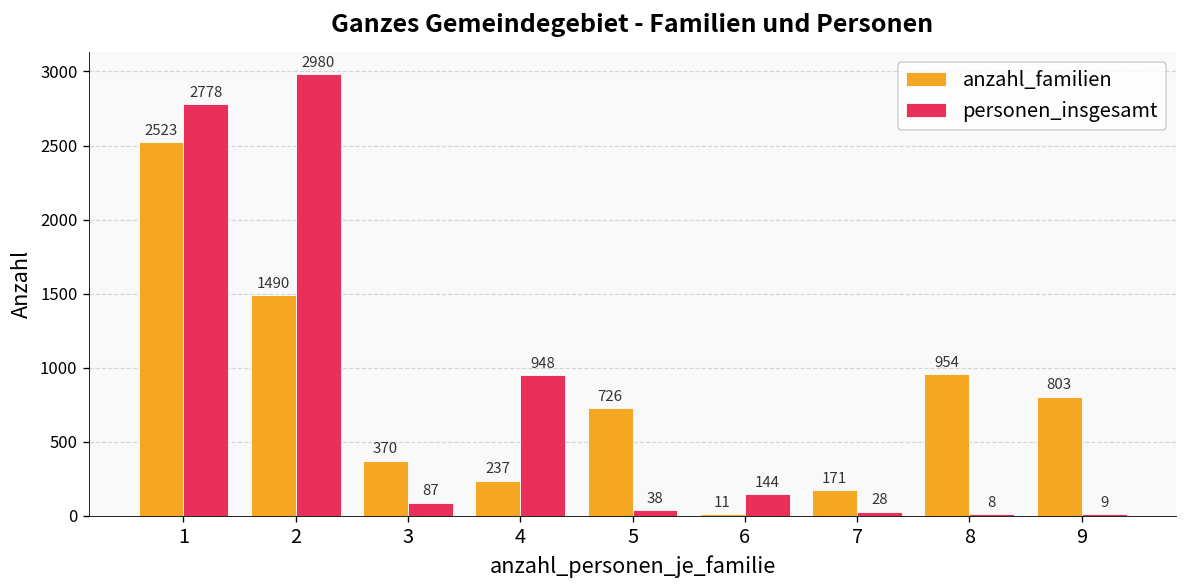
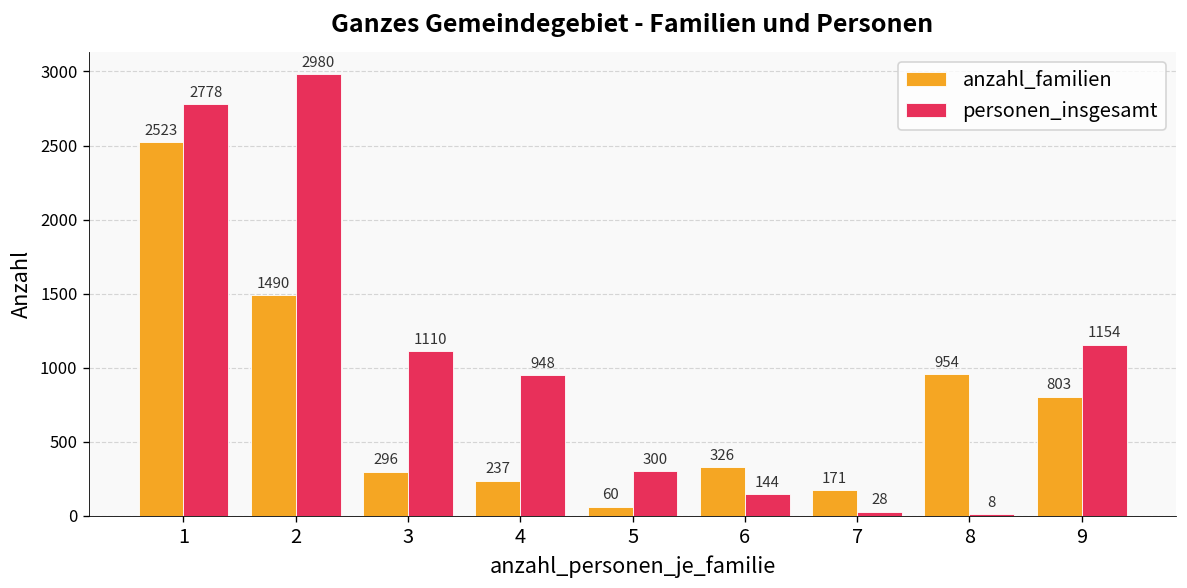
  {
    "anzahl_familien": {
      "1": 2523,
      "2": 1490,
-     "3": 370,
+     "3": 296,
      "4": 237,
-     "5": 726,
-     "6": 11,
+     "5": 60,
+     "6": 326,
      "7": 171,
      "8": 954,
      "9": 803
    },
    "personen_insgesamt": {
      "1": 2778,
      "2": 2980,
-     "3": 87,
+     "3": 1110,
      "4": 948,
-     "5": 38,
+     "5": 300,
      "6": 144,
      "7": 28,
      "8": 8,
-     "9": 9
+     "9": 1154
    }
  }
